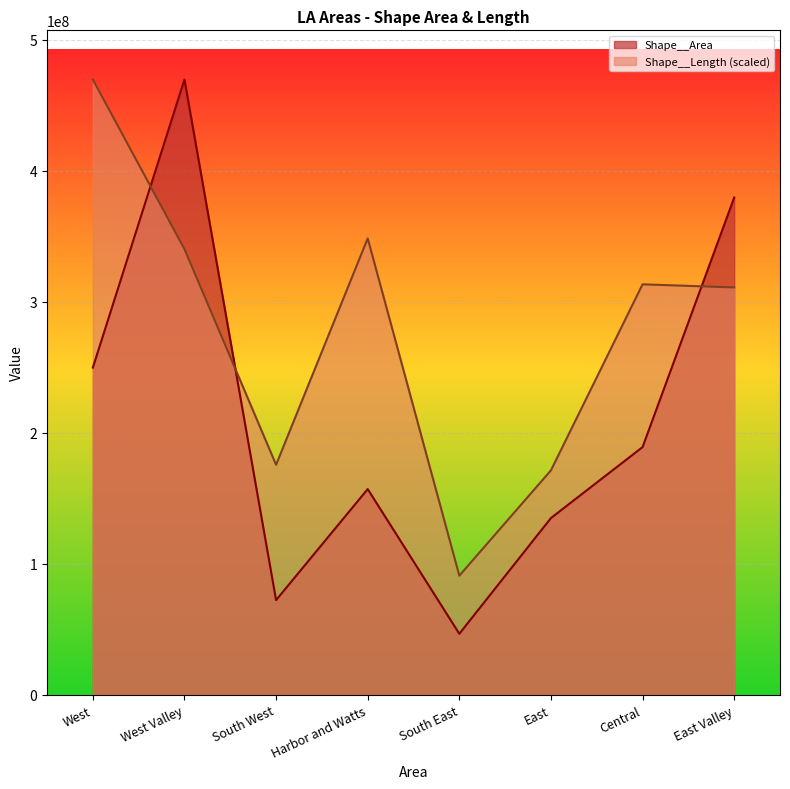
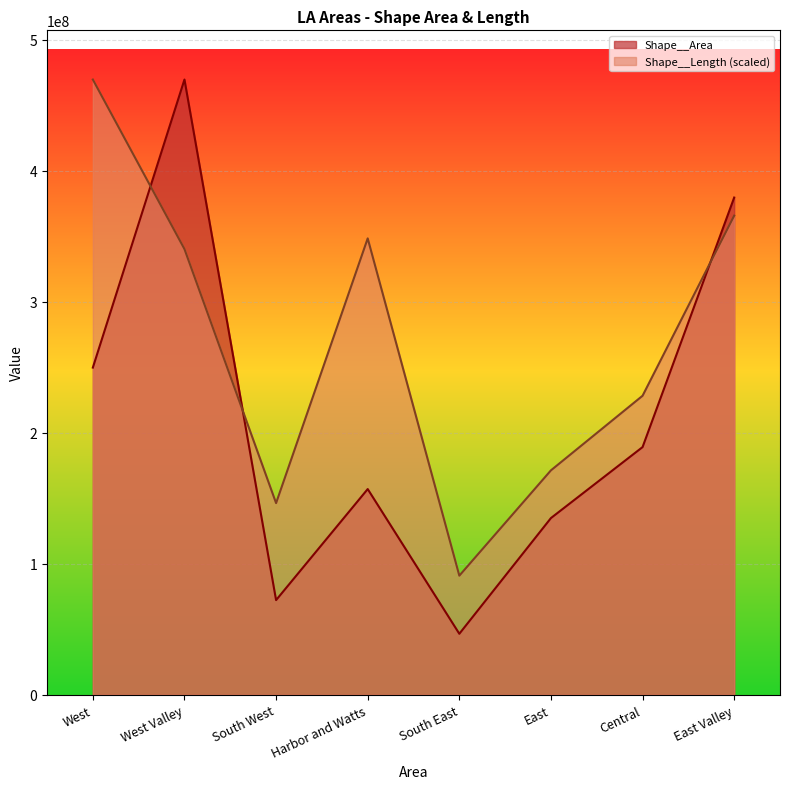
  {
    "Shape__Area": {
      "West": 250000000,
      "West Valley": 469000000,
      "South West": 72000000,
      "Harbor and Watts": 157000000,
      "South East": 47000000,
      "East": 135000000,
      "Central": 189000000,
      "East Valley": 379000000
    },
    "Shape__Length (scaled)": {
      "West": 469000000,
      "West Valley": 340000000,
-     "South West": 175000000,
+     "South West": 146000000,
      "Harbor and Watts": 348000000,
      "South East": 91000000,
      "East": 171000000,
-     "Central": 313000000,
-     "East Valley": 311000000
+     "Central": 228000000,
+     "East Valley": 366000000
    }
  }
